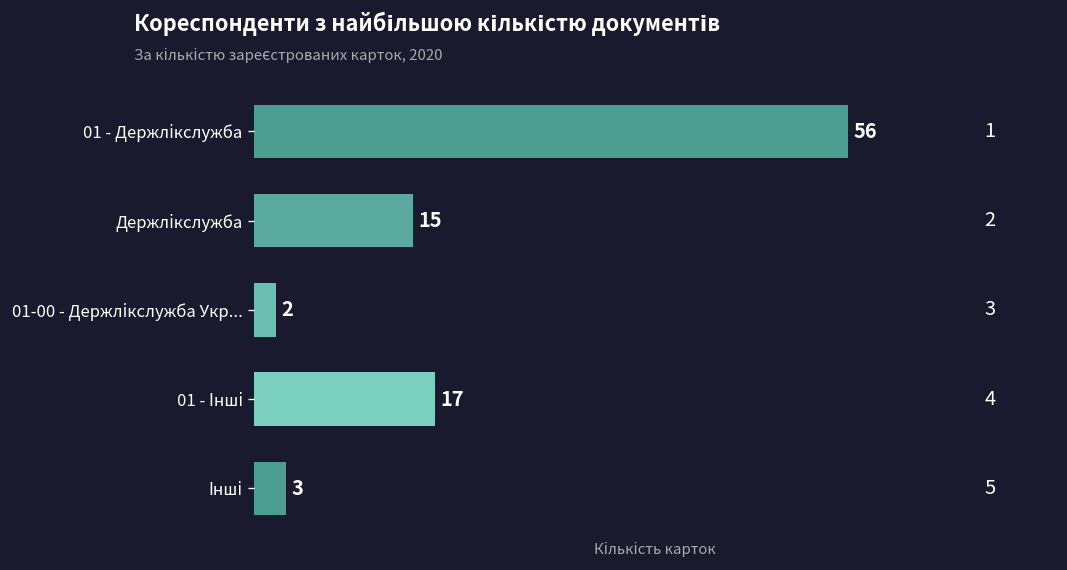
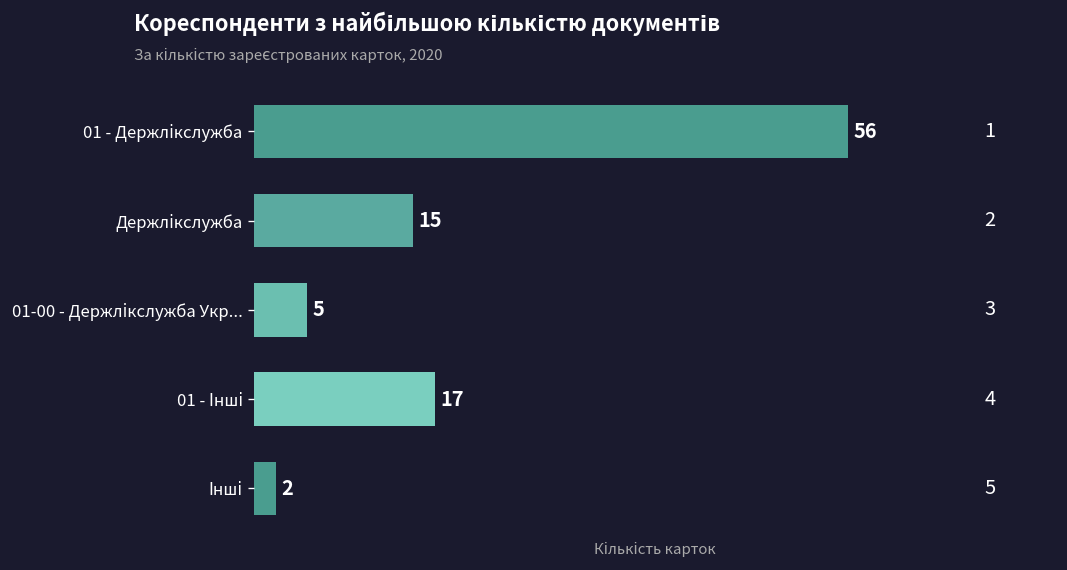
  {
    "01 - Держлікслужба": 56,
    "Держлікслужба": 15,
-   "01-00 - Держлікслужба Укр...": 2,
+   "01-00 - Держлікслужба Укр...": 5,
    "01 - Інші": 17,
-   "Інші": 3
+   "Інші": 2
  }
